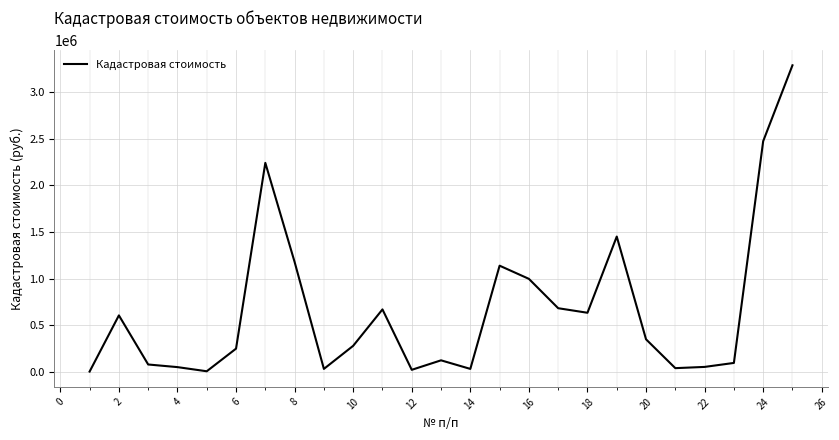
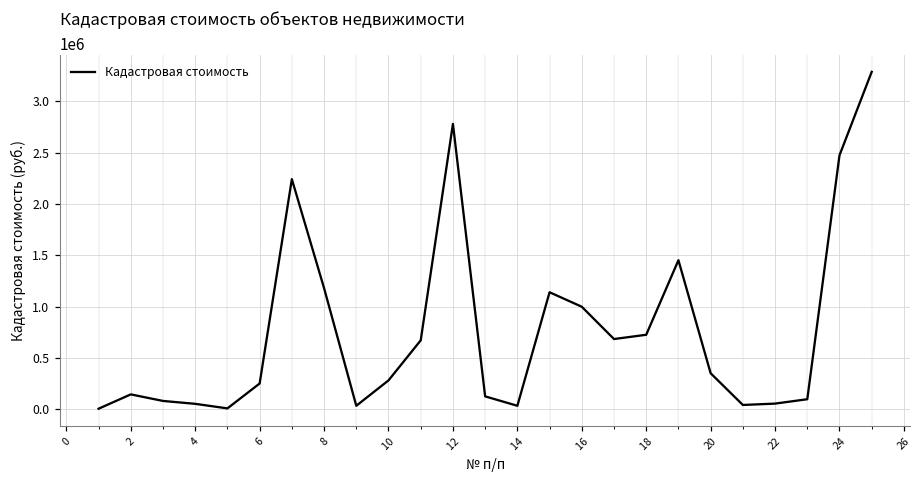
  {
-   "2": 600000,
+   "2": 100000,
    "4": 100000,
    "6": 300000,
    "8": 1200000,
    "10": 300000,
-   "12": 0,
+   "12": 2800000,
    "14": 0,
    "16": 1000000,
-   "18": 600000,
+   "18": 700000,
    "20": 400000,
    "22": 100000,
    "24": 2500000
  }
